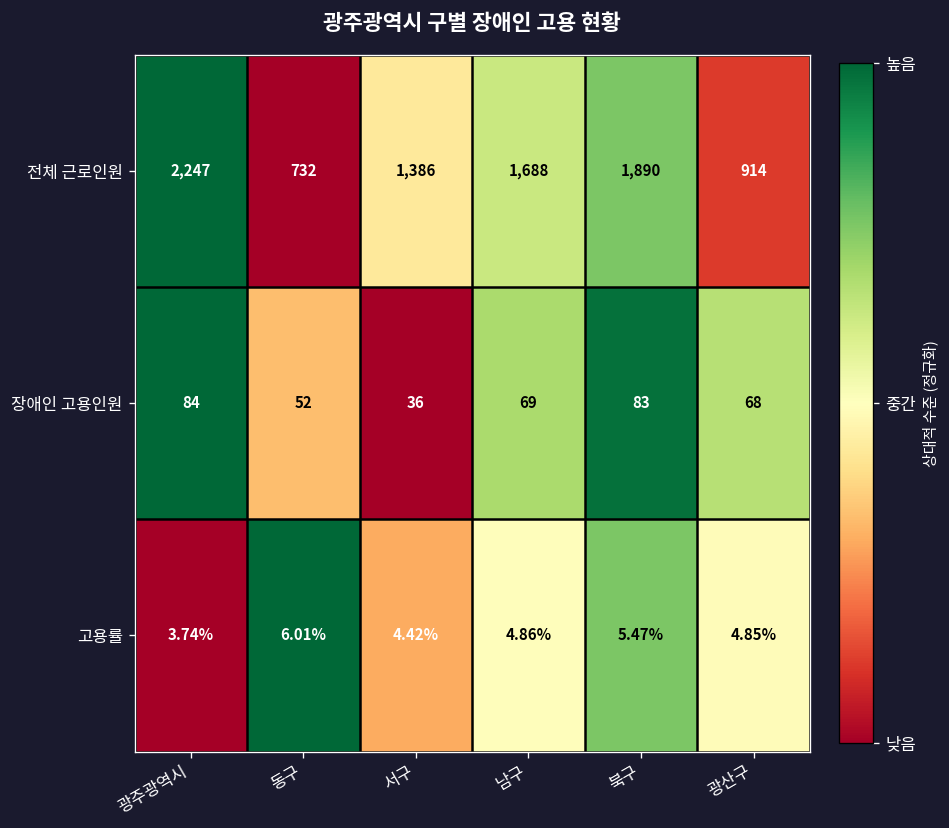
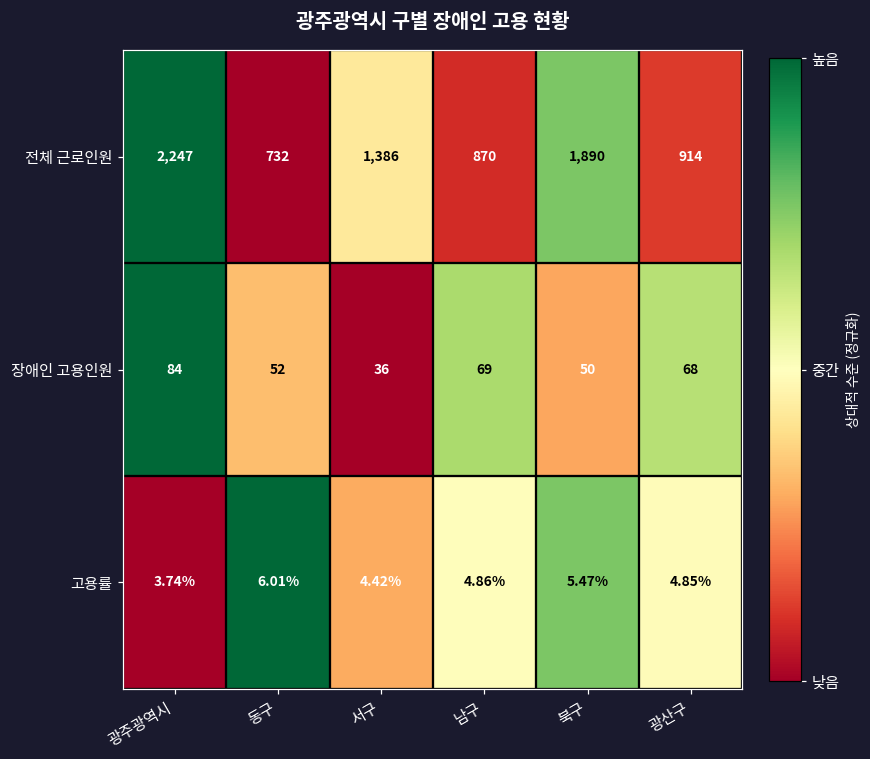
  {
    "전체 근로인원": {
      "광주광역시": "2,247",
      "동구": "732",
      "서구": "1,386",
-     "남구": "1,688",
+     "남구": "870",
      "북구": "1,890",
      "광산구": "914"
    },
    "장애인 고용인원": {
      "광주광역시": "84",
      "동구": "52",
      "서구": "36",
      "남구": "69",
-     "북구": "83",
+     "북구": "50",
      "광산구": "68"
    },
    "고용률": {
      "광주광역시": "3.74%",
      "동구": "6.01%",
      "서구": "4.42%",
      "남구": "4.86%",
      "북구": "5.47%",
      "광산구": "4.85%"
    }
  }
